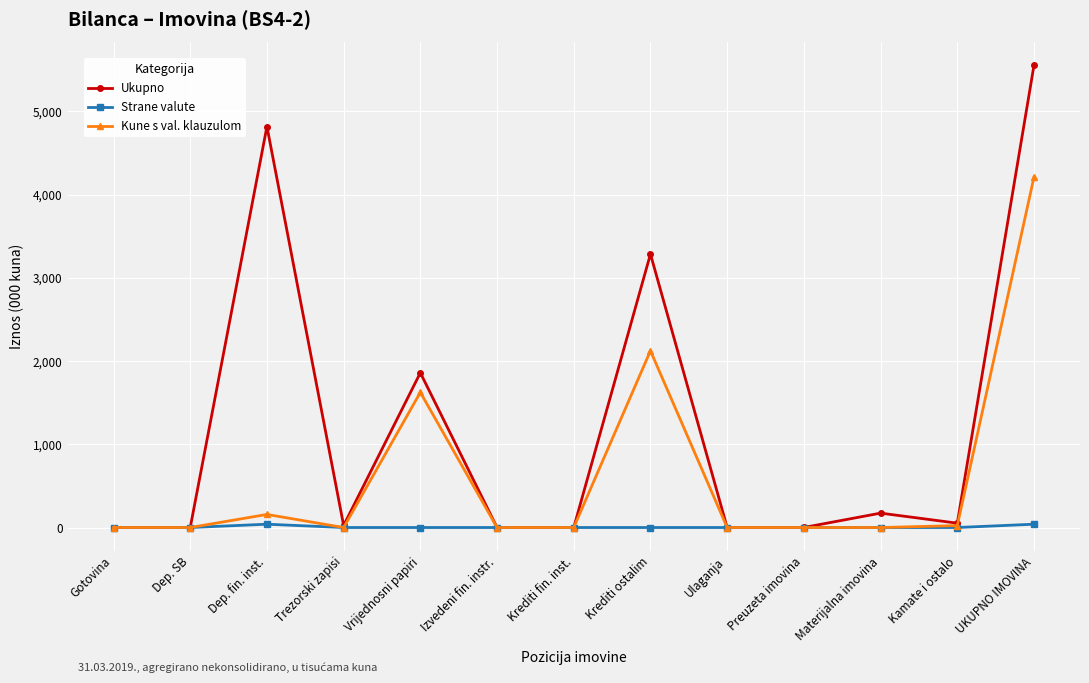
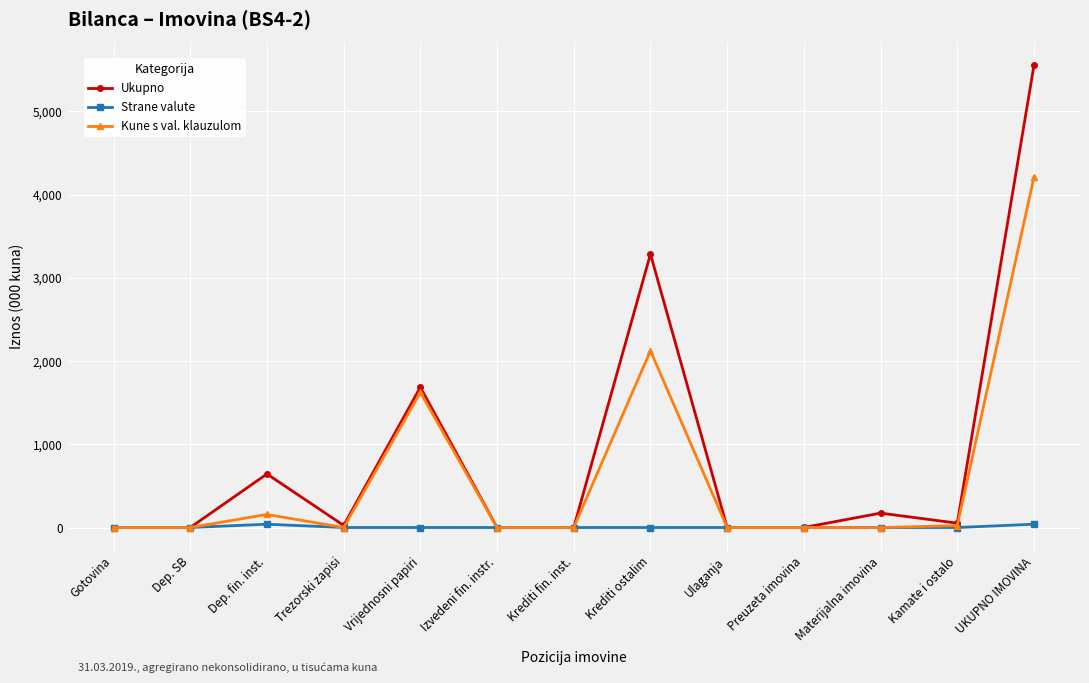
  {
    "Ukupno": {
-     "Dep. fin. inst.": "4,800",
-     "Vrijednosni papiri": "1,900",
+     "Dep. fin. inst.": "600",
+     "Vrijednosni papiri": "1,700",
      "Krediti ostalim": "3,300",
      "Materijalna imovina": "200",
      "UKUPNO IMOVINA": "5,600"
    },
    "Strane valute": {
      "Dep. fin. inst.": "0",
      "Vrijednosni papiri": "0",
      "Krediti ostalim": "0",
      "UKUPNO IMOVINA": "0"
    },
    "Kune s val. klauzulom": {
      "Dep. fin. inst.": "200",
      "Vrijednosni papiri": "1,600",
      "Krediti ostalim": "2,100",
      "UKUPNO IMOVINA": "4,200"
    }
  }
